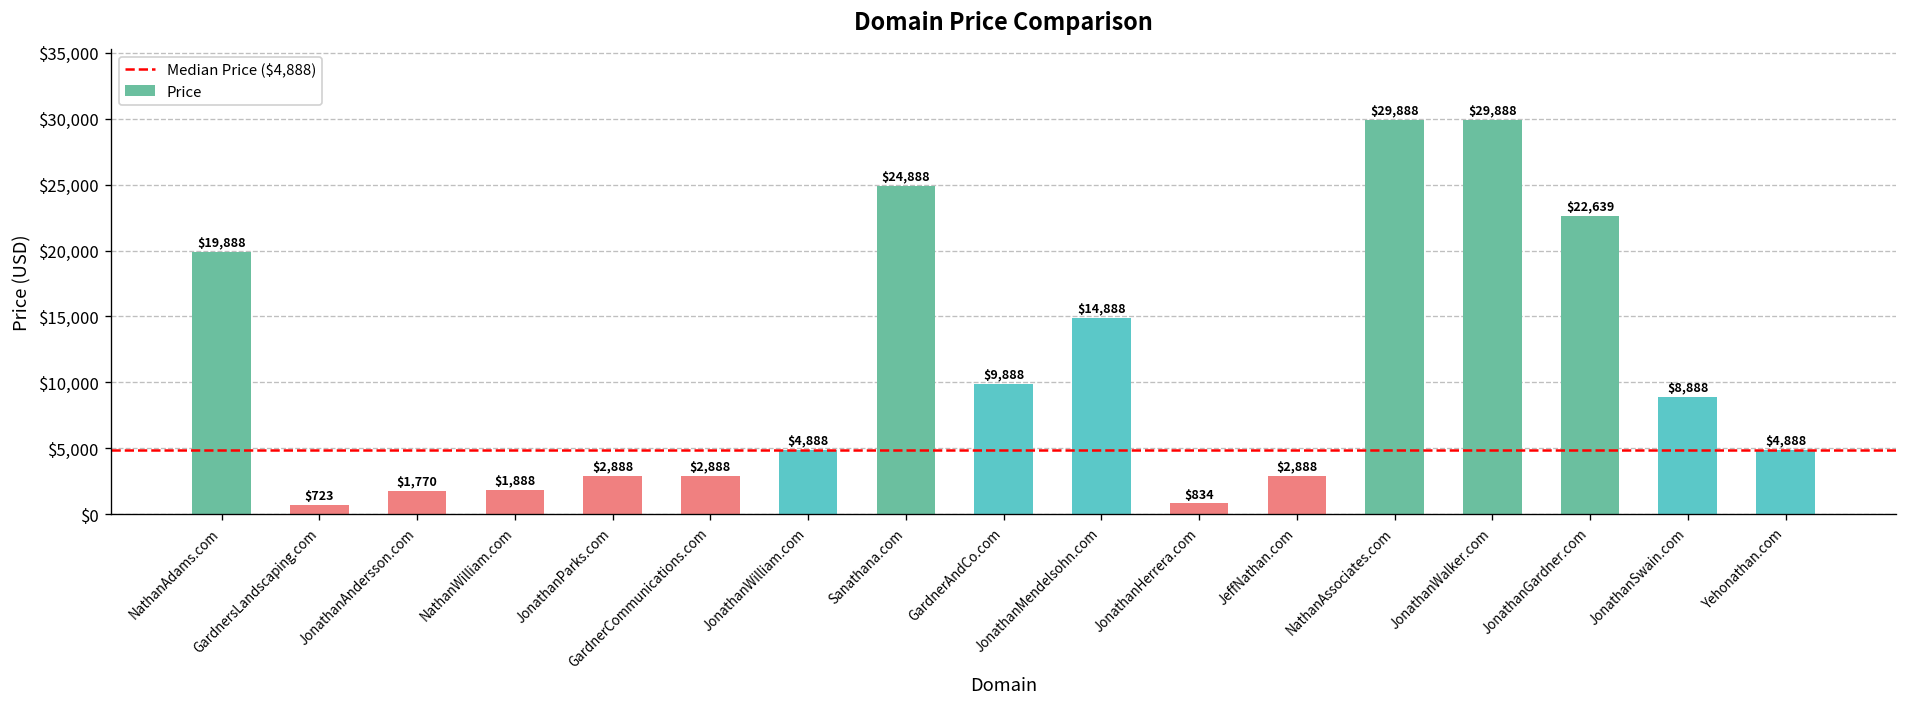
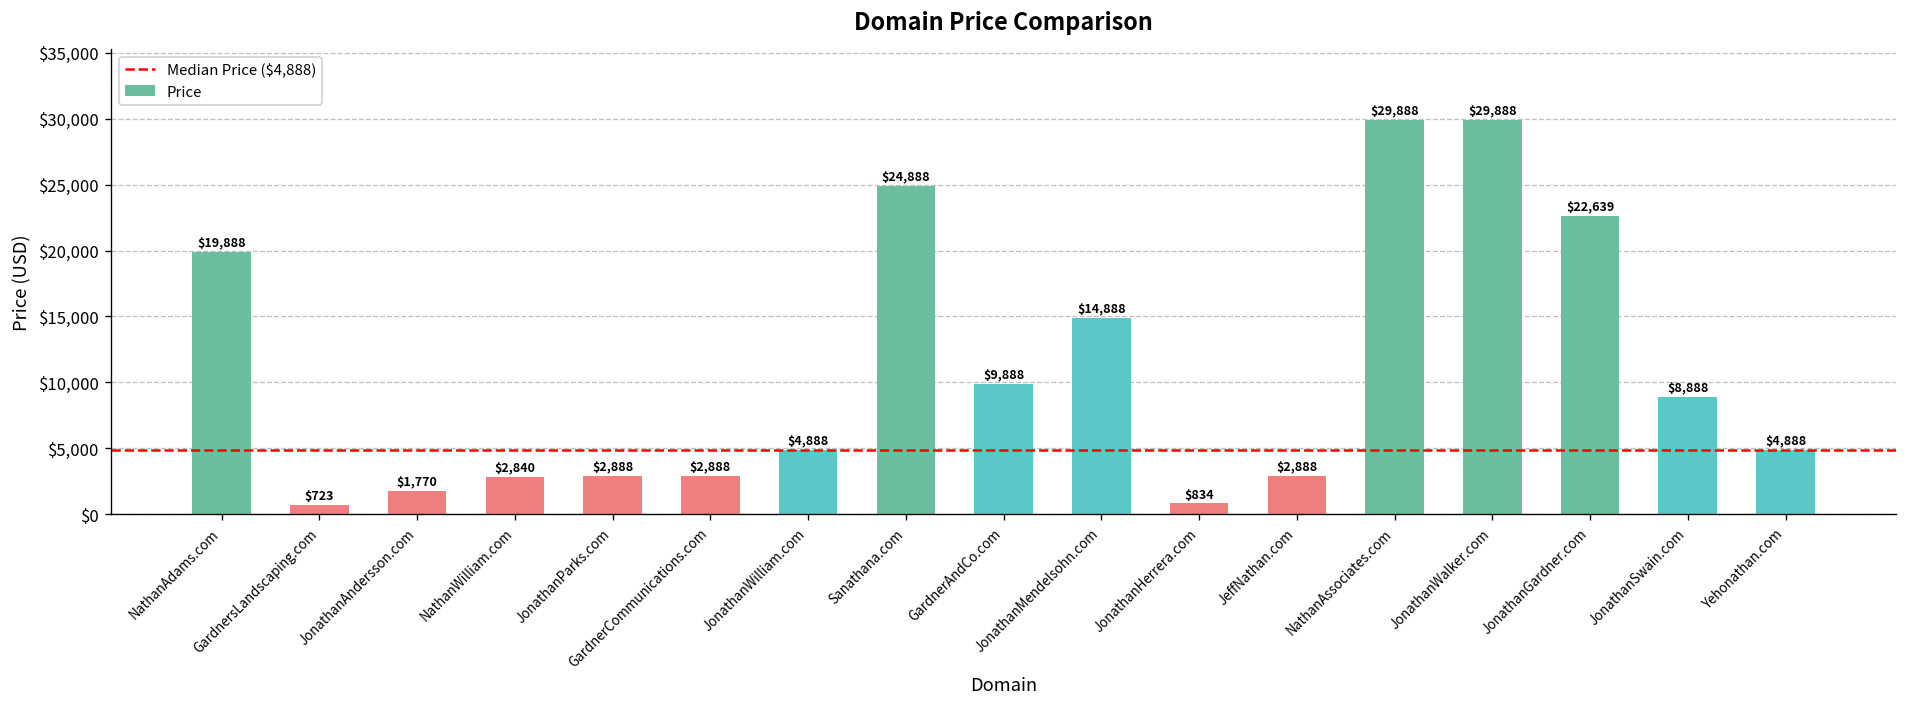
  {
    "NathanAdams.com": "$19,888",
    "GardnersLandscaping.com": "$723",
    "JonathanAndersson.com": "$1,770",
-   "NathanWilliam.com": "$1,888",
+   "NathanWilliam.com": "$2,840",
    "JonathanParks.com": "$2,888",
    "GardnerCommunications.com": "$2,888",
    "JonathanWilliam.com": "$4,888",
    "Sanathana.com": "$24,888",
    "GardnerAndCo.com": "$9,888",
    "JonathanMendelsohn.com": "$14,888",
    "JonathanHerrera.com": "$834",
    "JeffNathan.com": "$2,888",
    "NathanAssociates.com": "$29,888",
    "JonathanWalker.com": "$29,888",
    "JonathanGardner.com": "$22,639",
    "JonathanSwain.com": "$8,888",
    "Yehonathan.com": "$4,888"
  }
